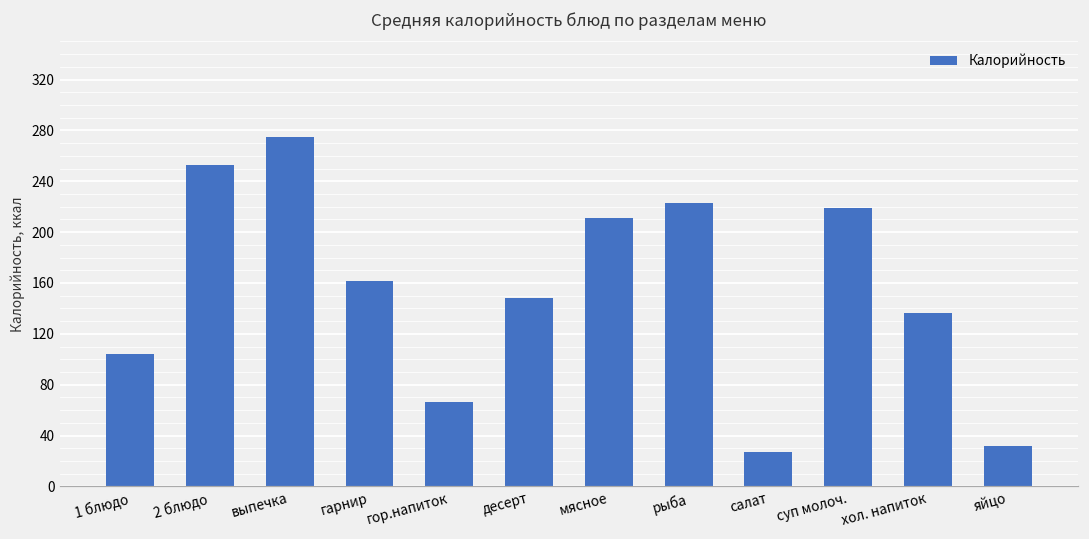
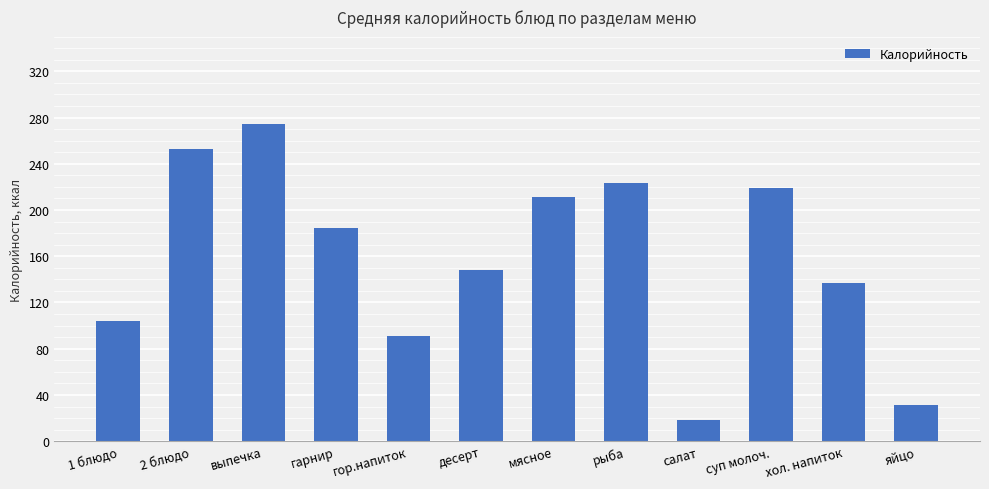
  {
    "1 блюдо": 104,
    "2 блюдо": 253,
    "выпечка": 275,
-   "гарнир": 162,
-   "гор.напиток": 66,
+   "гарнир": 185,
+   "гор.напиток": 91,
    "десерт": 148,
    "мясное": 211,
    "рыба": 223,
-   "салат": 27,
+   "салат": 18,
    "суп молоч.": 219,
    "хол. напиток": 137,
    "яйцо": 32
  }
